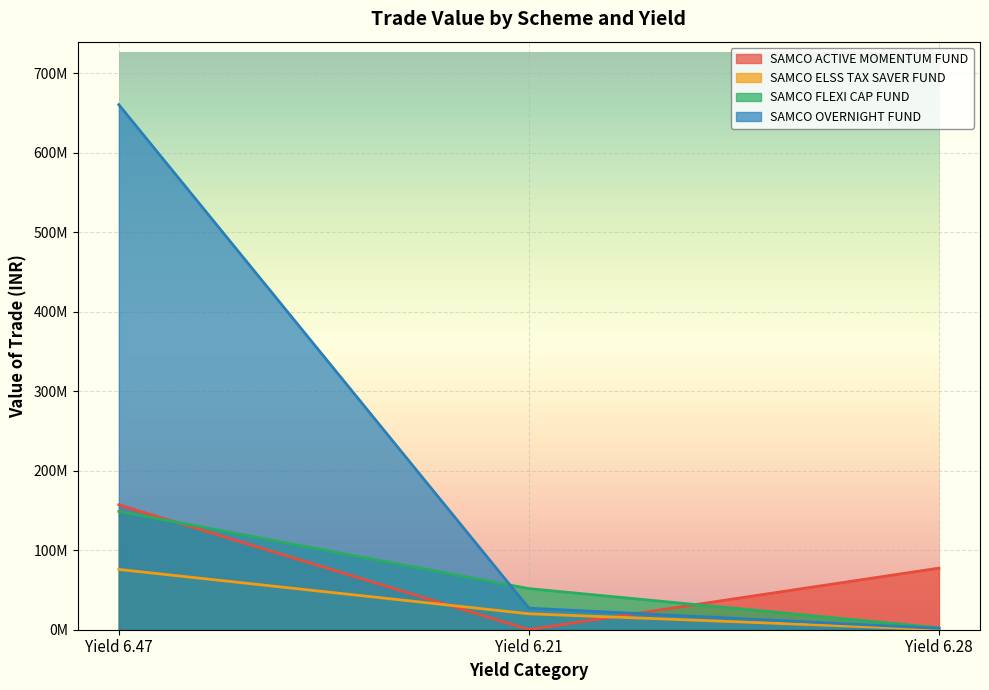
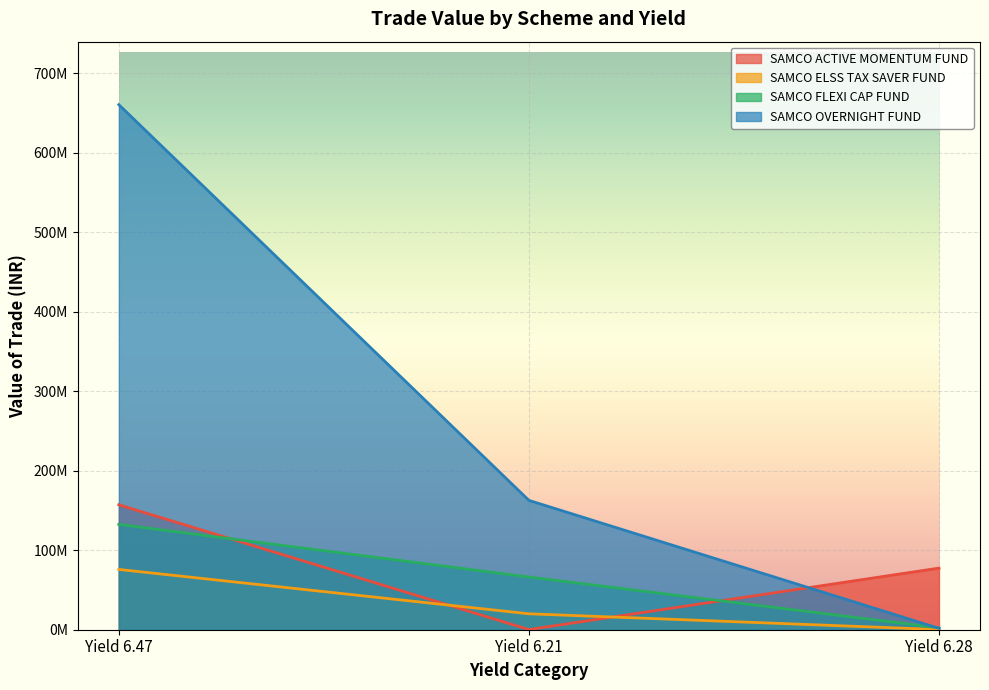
  {
    "SAMCO ACTIVE MOMENTUM FUND": {
      "Yield 6.47": 160000000,
      "Yield 6.21": 0,
      "Yield 6.28": 80000000
    },
    "SAMCO ELSS TAX SAVER FUND": {
      "Yield 6.47": 80000000,
      "Yield 6.21": 20000000
    },
    "SAMCO FLEXI CAP FUND": {
-     "Yield 6.47": 150000000,
-     "Yield 6.21": 50000000
+     "Yield 6.47": 130000000,
+     "Yield 6.21": 70000000
    },
    "SAMCO OVERNIGHT FUND": {
      "Yield 6.47": 660000000,
-     "Yield 6.21": 30000000
+     "Yield 6.21": 160000000
    }
  }
